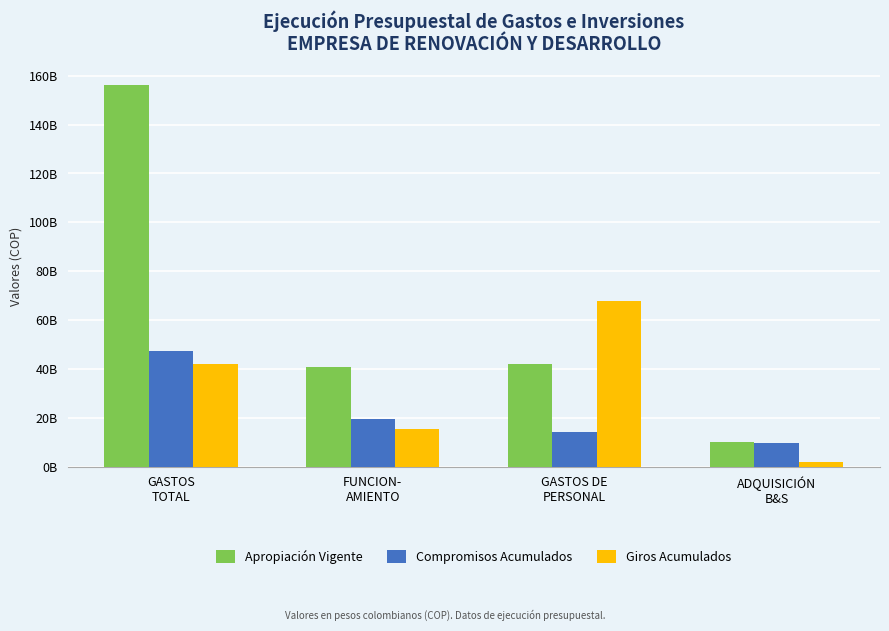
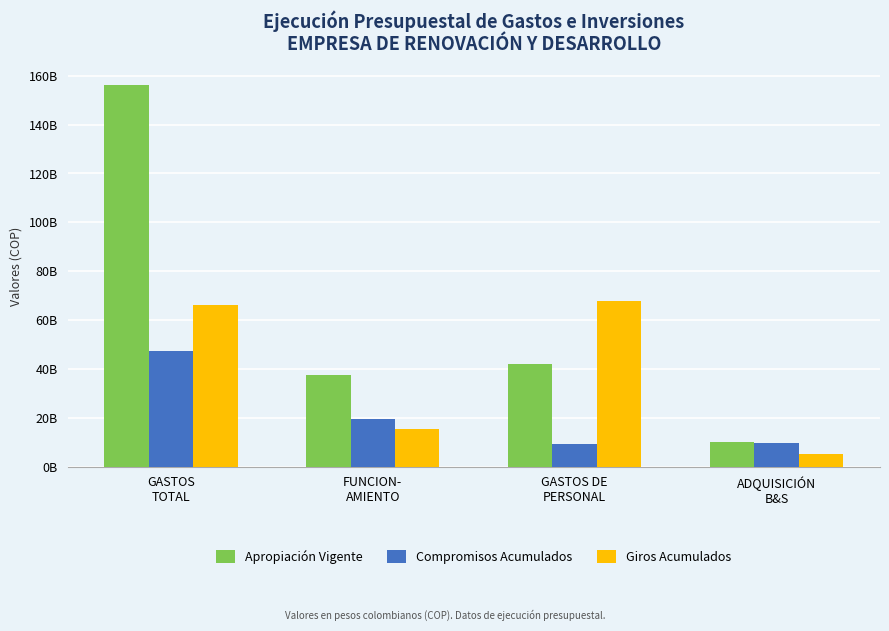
  {
    "Apropiación Vigente": {
      "GASTOS TOTAL": 156000000000,
-     "FUNCION- AMIENTO": 41000000000,
+     "FUNCION- AMIENTO": 37000000000,
      "GASTOS DE PERSONAL": 42000000000,
      "ADQUISICIÓN B&S": 10000000000
    },
    "Compromisos Acumulados": {
      "GASTOS TOTAL": 47000000000,
      "FUNCION- AMIENTO": 20000000000,
-     "GASTOS DE PERSONAL": 14000000000,
+     "GASTOS DE PERSONAL": 9000000000,
      "ADQUISICIÓN B&S": 10000000000
    },
    "Giros Acumulados": {
-     "GASTOS TOTAL": 42000000000,
+     "GASTOS TOTAL": 66000000000,
      "FUNCION- AMIENTO": 15000000000,
      "GASTOS DE PERSONAL": 68000000000,
-     "ADQUISICIÓN B&S": 2000000000
+     "ADQUISICIÓN B&S": 5000000000
    }
  }
